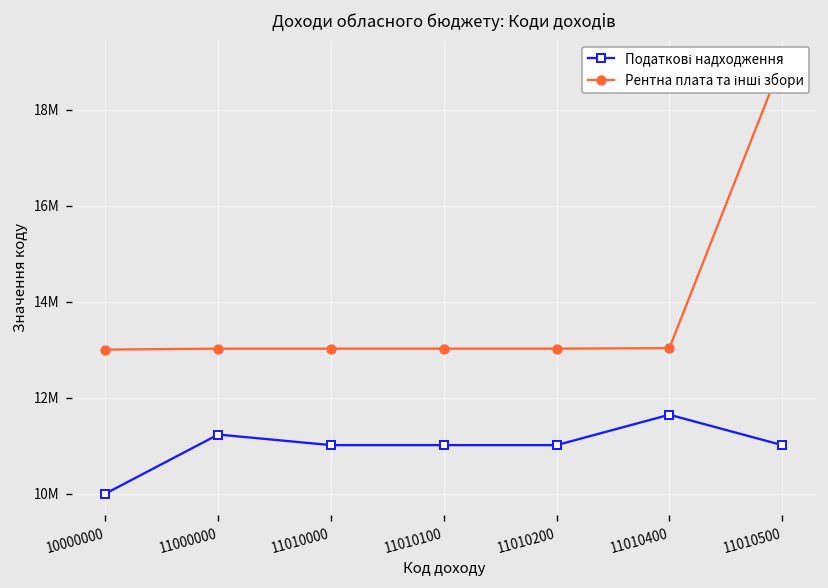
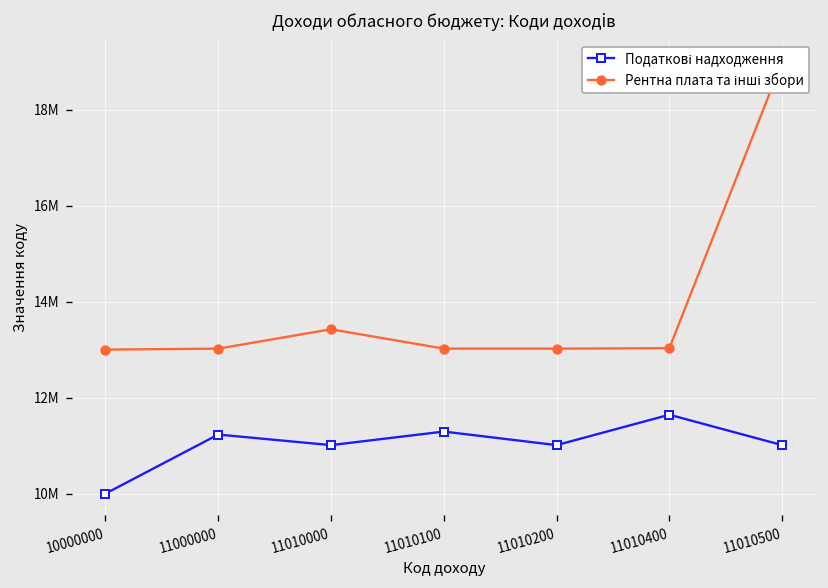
  {
    "Податкові надходження": {
      "10000000": 10000000,
      "11000000": 11200000,
      "11010000": 11000000,
-     "11010100": 11000000,
+     "11010100": 11300000,
      "11010200": 11000000,
      "11010400": 11600000,
      "11010500": 11000000
    },
    "Рентна плата та інші збори": {
      "10000000": 13000000,
      "11000000": 13000000,
-     "11010000": 13000000,
+     "11010000": 13400000,
      "11010100": 13000000,
      "11010200": 13000000,
      "11010400": 13000000
    }
  }
